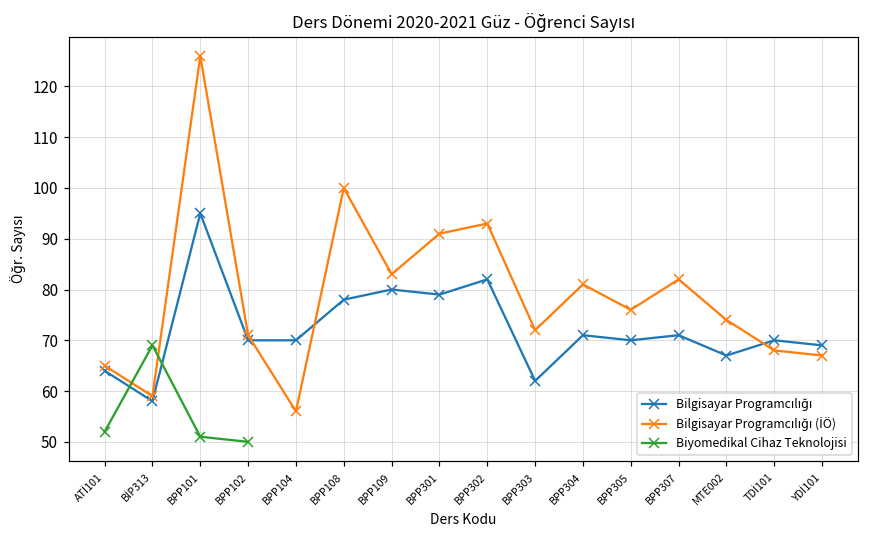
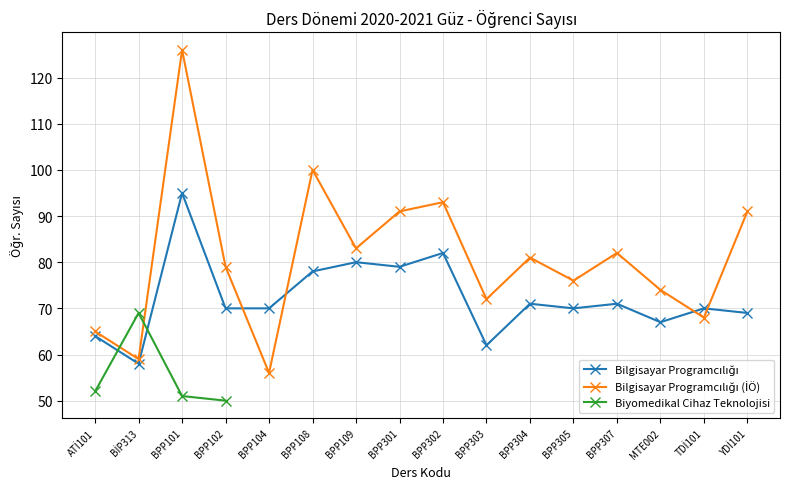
  {
    "Bilgisayar Programcılığı": {
      "ATİ101": 64,
      "BİP313": 58,
      "BPP101": 95,
      "BPP102": 70,
      "BPP104": 70,
      "BPP108": 78,
      "BPP109": 80,
      "BPP301": 79,
      "BPP302": 82,
      "BPP303": 62,
      "BPP304": 71,
      "BPP305": 70,
      "BPP307": 71,
      "MTE002": 67,
      "TDİ101": 70,
      "YDİ101": 69
    },
    "Bilgisayar Programcılığı (İÖ)": {
      "ATİ101": 65,
      "BİP313": 59,
      "BPP101": 126,
-     "BPP102": 71,
+     "BPP102": 79,
      "BPP104": 56,
      "BPP108": 100,
      "BPP109": 83,
      "BPP301": 91,
      "BPP302": 93,
      "BPP303": 72,
      "BPP304": 81,
      "BPP305": 76,
      "BPP307": 82,
      "MTE002": 74,
      "TDİ101": 68,
-     "YDİ101": 67
+     "YDİ101": 91
    },
    "Biyomedikal Cihaz Teknolojisi": {
      "ATİ101": 52,
      "BİP313": 69,
      "BPP101": 51,
      "BPP102": 50
    }
  }
